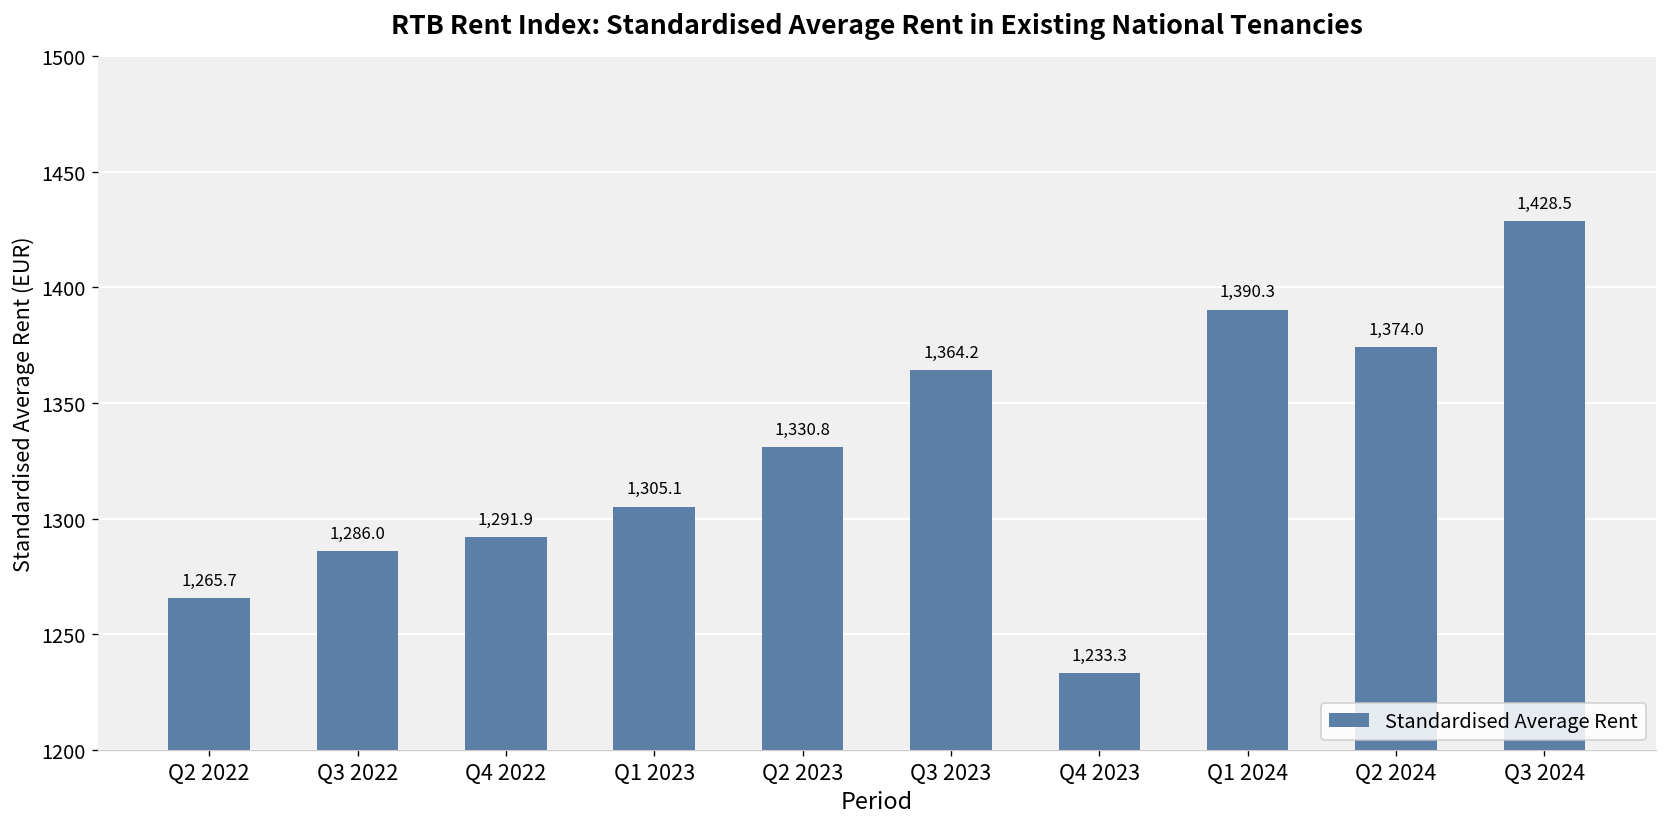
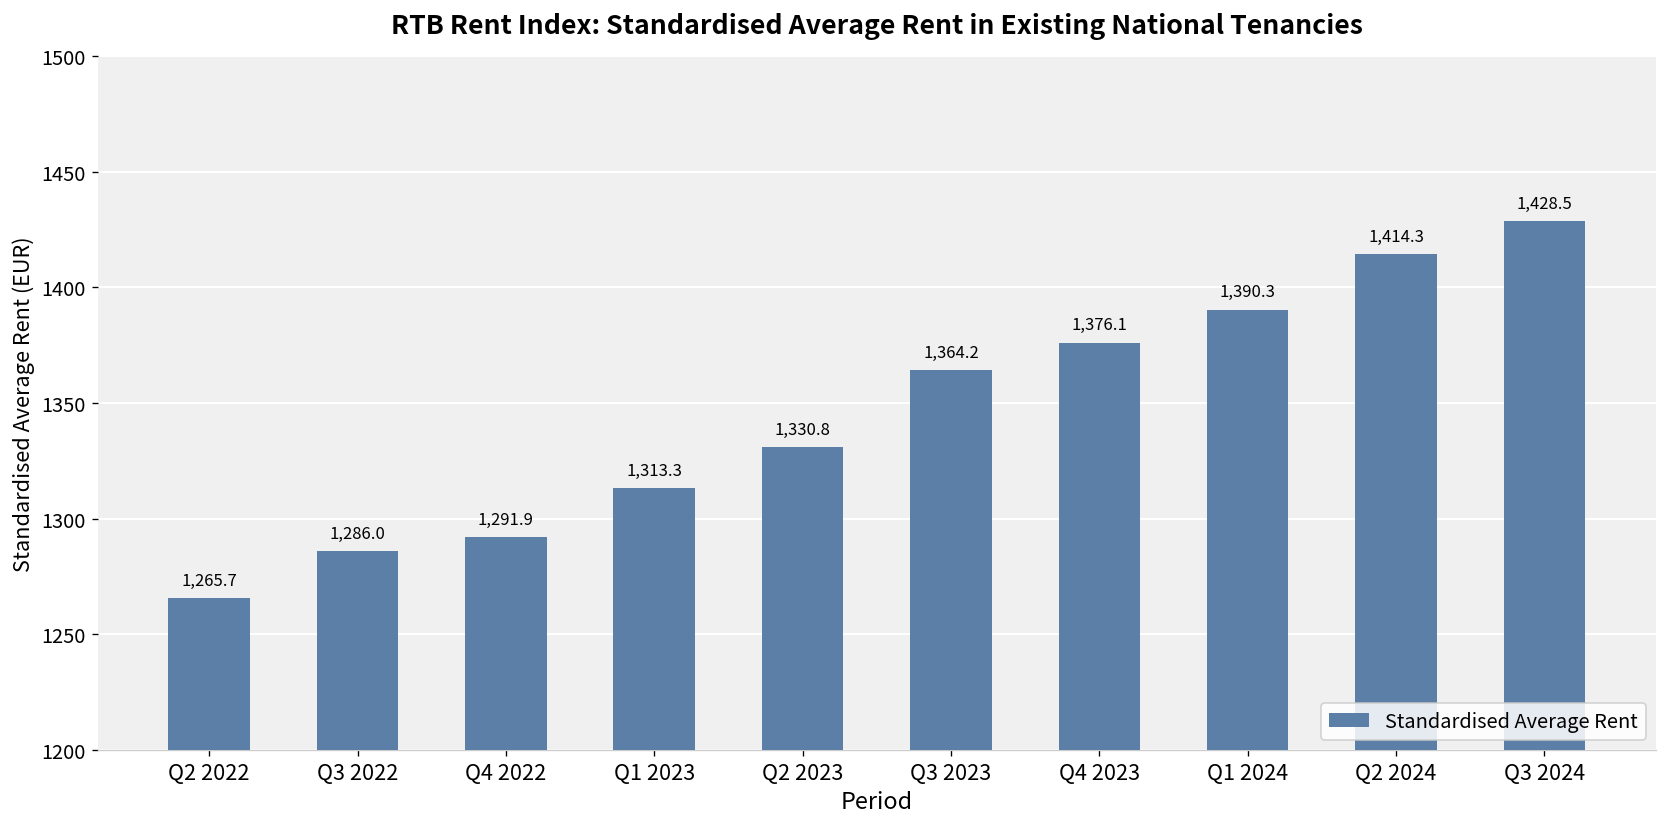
  {
    "Q2 2022": "1,265.7",
    "Q3 2022": "1,286.0",
    "Q4 2022": "1,291.9",
-   "Q1 2023": "1,305.1",
+   "Q1 2023": "1,313.3",
    "Q2 2023": "1,330.8",
    "Q3 2023": "1,364.2",
-   "Q4 2023": "1,233.3",
+   "Q4 2023": "1,376.1",
    "Q1 2024": "1,390.3",
-   "Q2 2024": "1,374.0",
+   "Q2 2024": "1,414.3",
    "Q3 2024": "1,428.5"
  }
